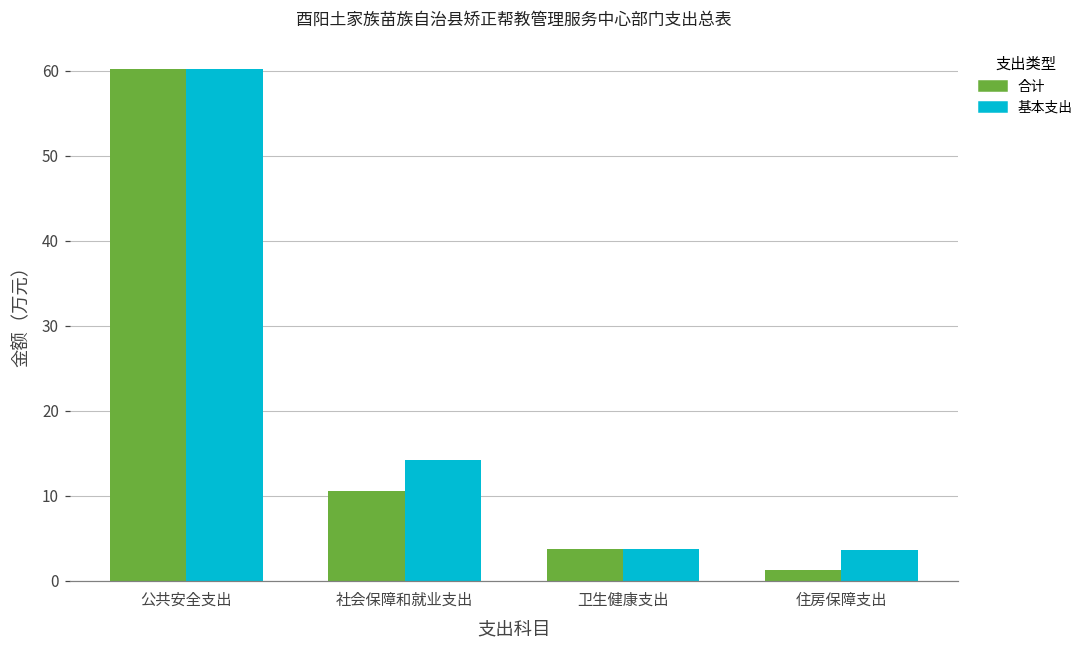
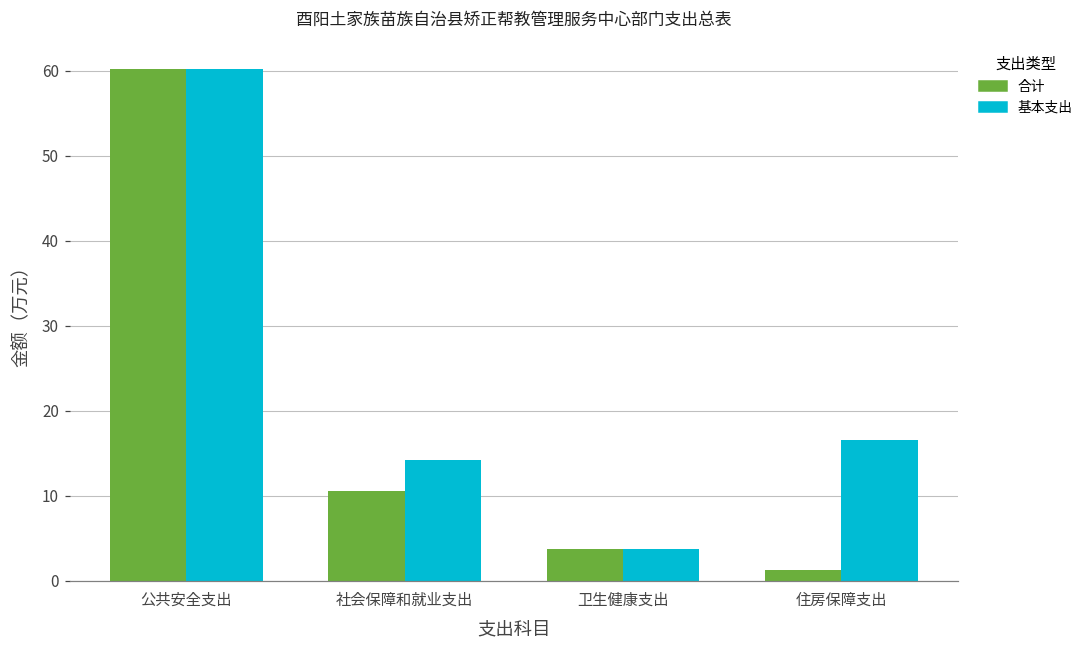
  {
    "合计": {
      "公共安全支出": 60,
      "社会保障和就业支出": 11,
      "卫生健康支出": 4,
      "住房保障支出": 1
    },
    "基本支出": {
      "公共安全支出": 60,
      "社会保障和就业支出": 14,
      "卫生健康支出": 4,
-     "住房保障支出": 4
+     "住房保障支出": 17
    }
  }
